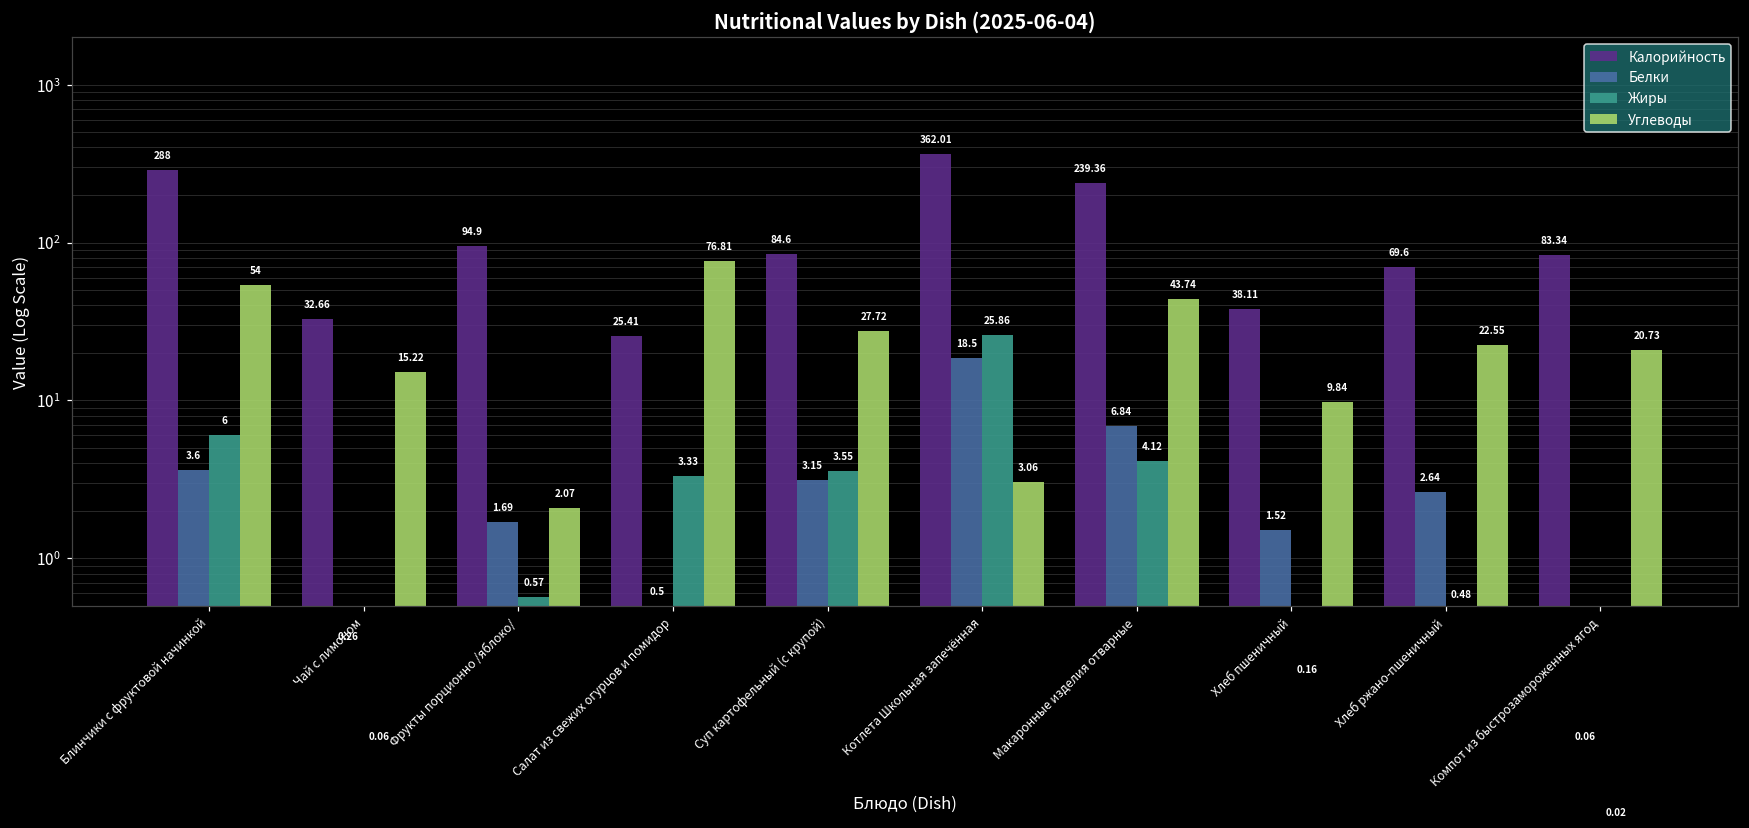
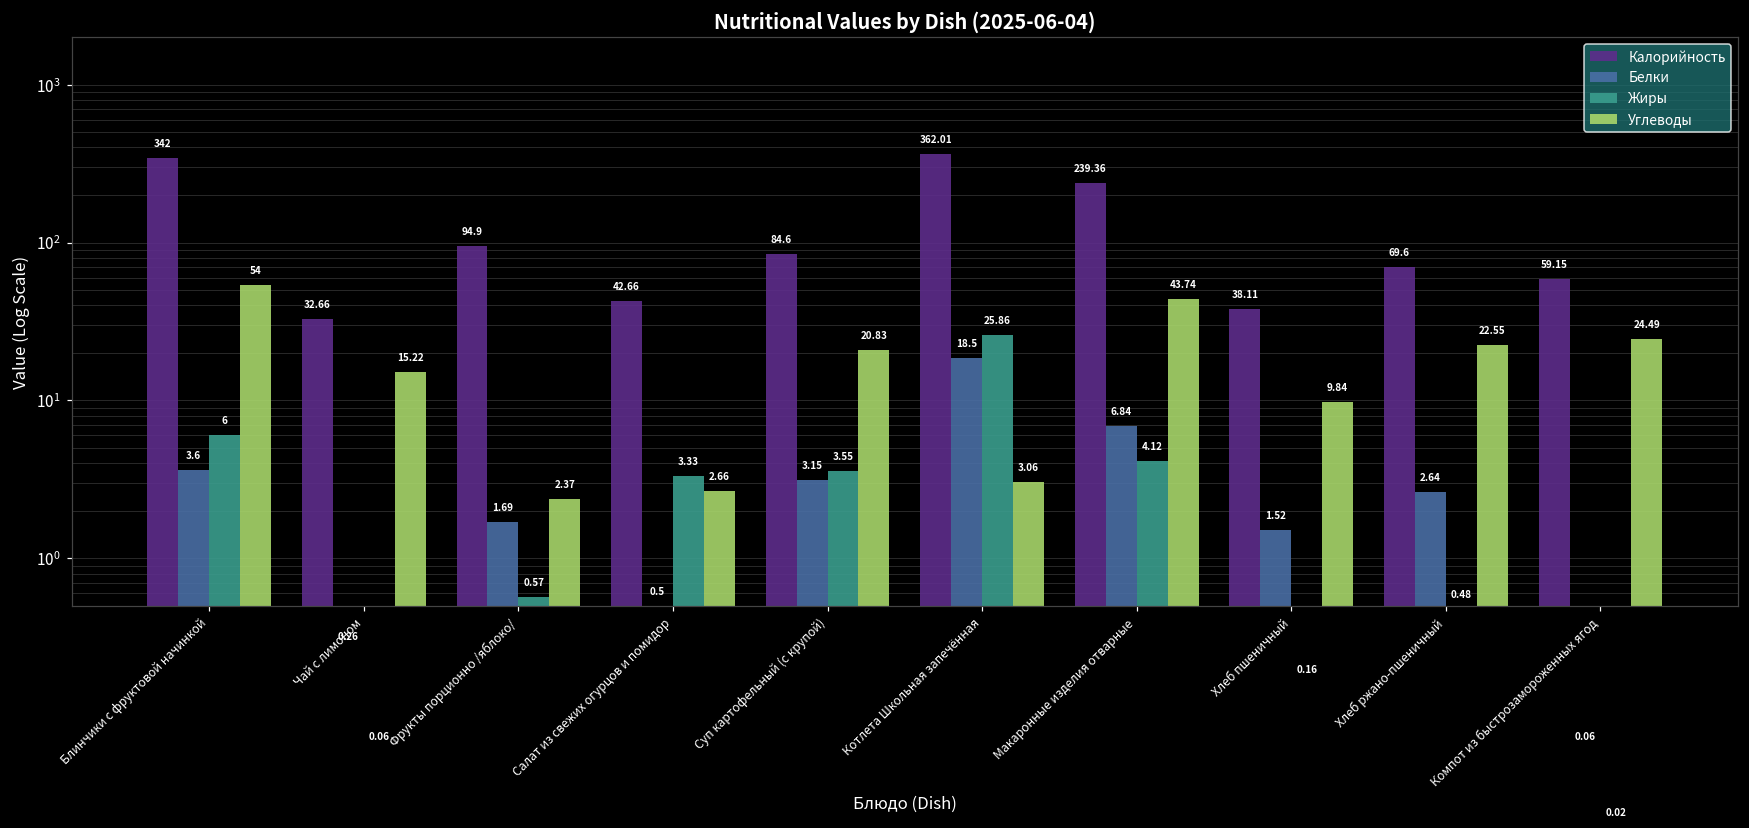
  {
    "Калорийность": {
-     "Блинчики с фруктовой начинкой": 288,
+     "Блинчики с фруктовой начинкой": 342,
      "Чай с лимоном": 32.66,
      "Фрукты порционно /яблоко/": 94.9,
-     "Салат из свежих огурцов и помидор": 25.41,
+     "Салат из свежих огурцов и помидор": 42.66,
      "Суп картофельный (с крупой)": 84.6,
      "Котлета Школьная запечённая": 362.01,
      "Макаронные изделия отварные": 239.36,
      "Хлеб пшеничный": 38.11,
      "Хлеб ржано-пшеничный": 69.6,
-     "Компот из быстрозамороженных ягод": 83.34
+     "Компот из быстрозамороженных ягод": 59.15
    },
    "Углеводы": {
      "Блинчики с фруктовой начинкой": 54,
      "Чай с лимоном": 15.22,
-     "Фрукты порционно /яблоко/": 2.07,
-     "Салат из свежих огурцов и помидор": 76.81,
-     "Суп картофельный (с крупой)": 27.72,
+     "Фрукты порционно /яблоко/": 2.37,
+     "Салат из свежих огурцов и помидор": 2.66,
+     "Суп картофельный (с крупой)": 20.83,
      "Котлета Школьная запечённая": 3.06,
      "Макаронные изделия отварные": 43.74,
      "Хлеб пшеничный": 9.84,
      "Хлеб ржано-пшеничный": 22.55,
-     "Компот из быстрозамороженных ягод": 20.73
+     "Компот из быстрозамороженных ягод": 24.49
    }
  }
